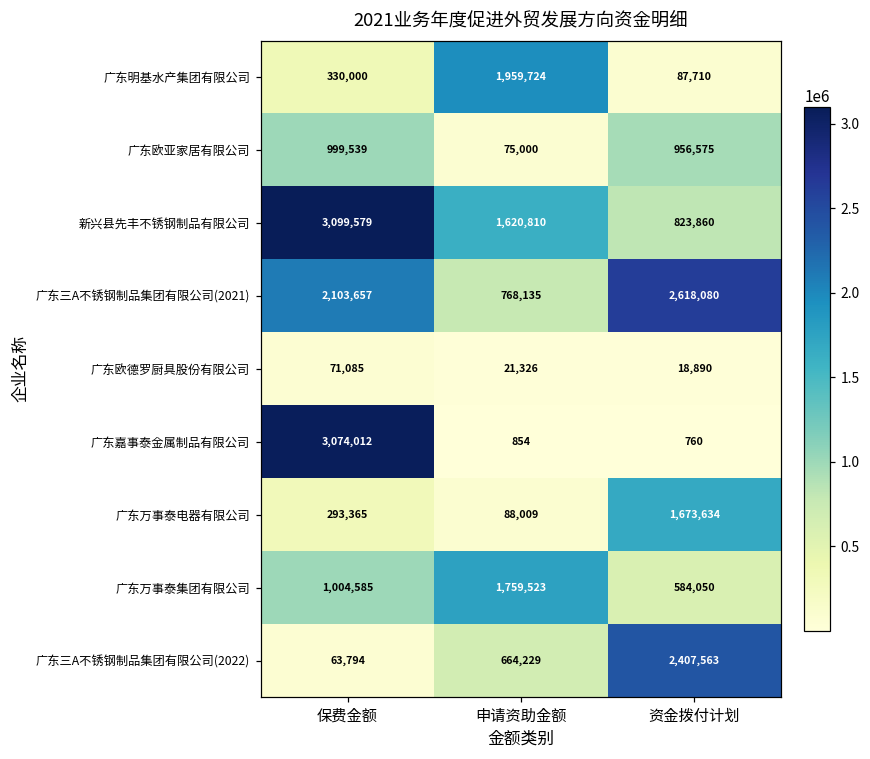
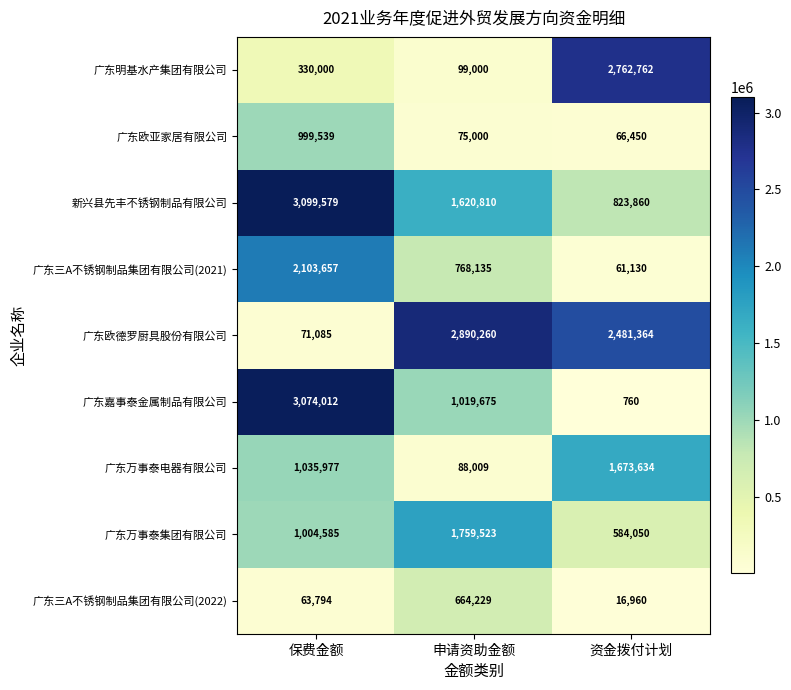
  {
    "广东明基水产集团有限公司": {
      "保费金额": "330,000",
-     "申请资助金额": "1,959,724",
-     "资金拨付计划": "87,710"
+     "申请资助金额": "99,000",
+     "资金拨付计划": "2,762,762"
    },
    "广东欧亚家居有限公司": {
      "保费金额": "999,539",
      "申请资助金额": "75,000",
-     "资金拨付计划": "956,575"
+     "资金拨付计划": "66,450"
    },
    "新兴县先丰不锈钢制品有限公司": {
      "保费金额": "3,099,579",
      "申请资助金额": "1,620,810",
      "资金拨付计划": "823,860"
    },
    "广东三A不锈钢制品集团有限公司(2021)": {
      "保费金额": "2,103,657",
      "申请资助金额": "768,135",
-     "资金拨付计划": "2,618,080"
+     "资金拨付计划": "61,130"
    },
    "广东欧德罗厨具股份有限公司": {
      "保费金额": "71,085",
-     "申请资助金额": "21,326",
-     "资金拨付计划": "18,890"
+     "申请资助金额": "2,890,260",
+     "资金拨付计划": "2,481,364"
    },
    "广东嘉事泰金属制品有限公司": {
      "保费金额": "3,074,012",
-     "申请资助金额": "854",
+     "申请资助金额": "1,019,675",
      "资金拨付计划": "760"
    },
    "广东万事泰电器有限公司": {
-     "保费金额": "293,365",
+     "保费金额": "1,035,977",
      "申请资助金额": "88,009",
      "资金拨付计划": "1,673,634"
    },
    "广东万事泰集团有限公司": {
      "保费金额": "1,004,585",
      "申请资助金额": "1,759,523",
      "资金拨付计划": "584,050"
    },
    "广东三A不锈钢制品集团有限公司(2022)": {
      "保费金额": "63,794",
      "申请资助金额": "664,229",
-     "资金拨付计划": "2,407,563"
+     "资金拨付计划": "16,960"
    }
  }
